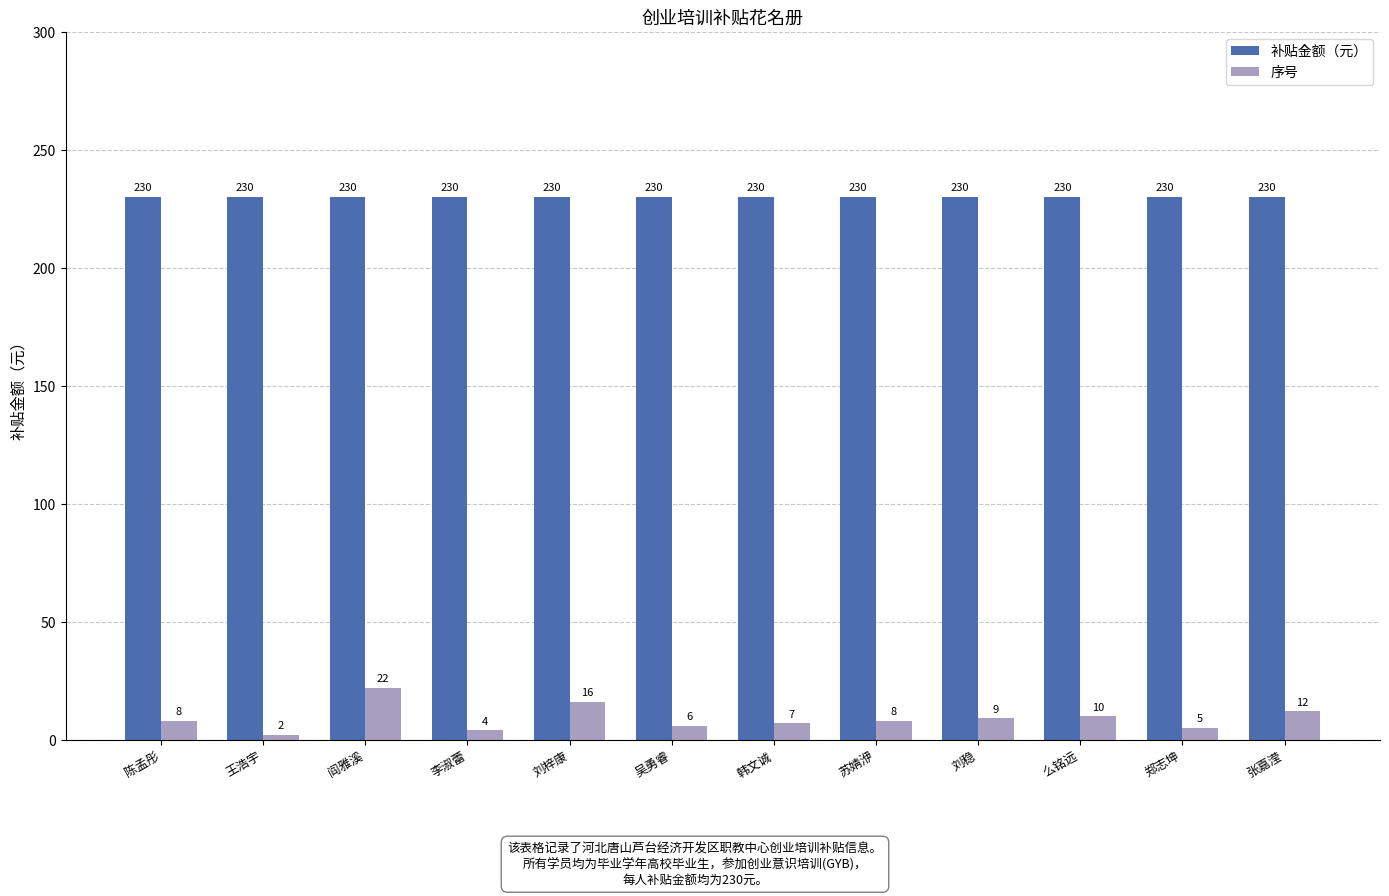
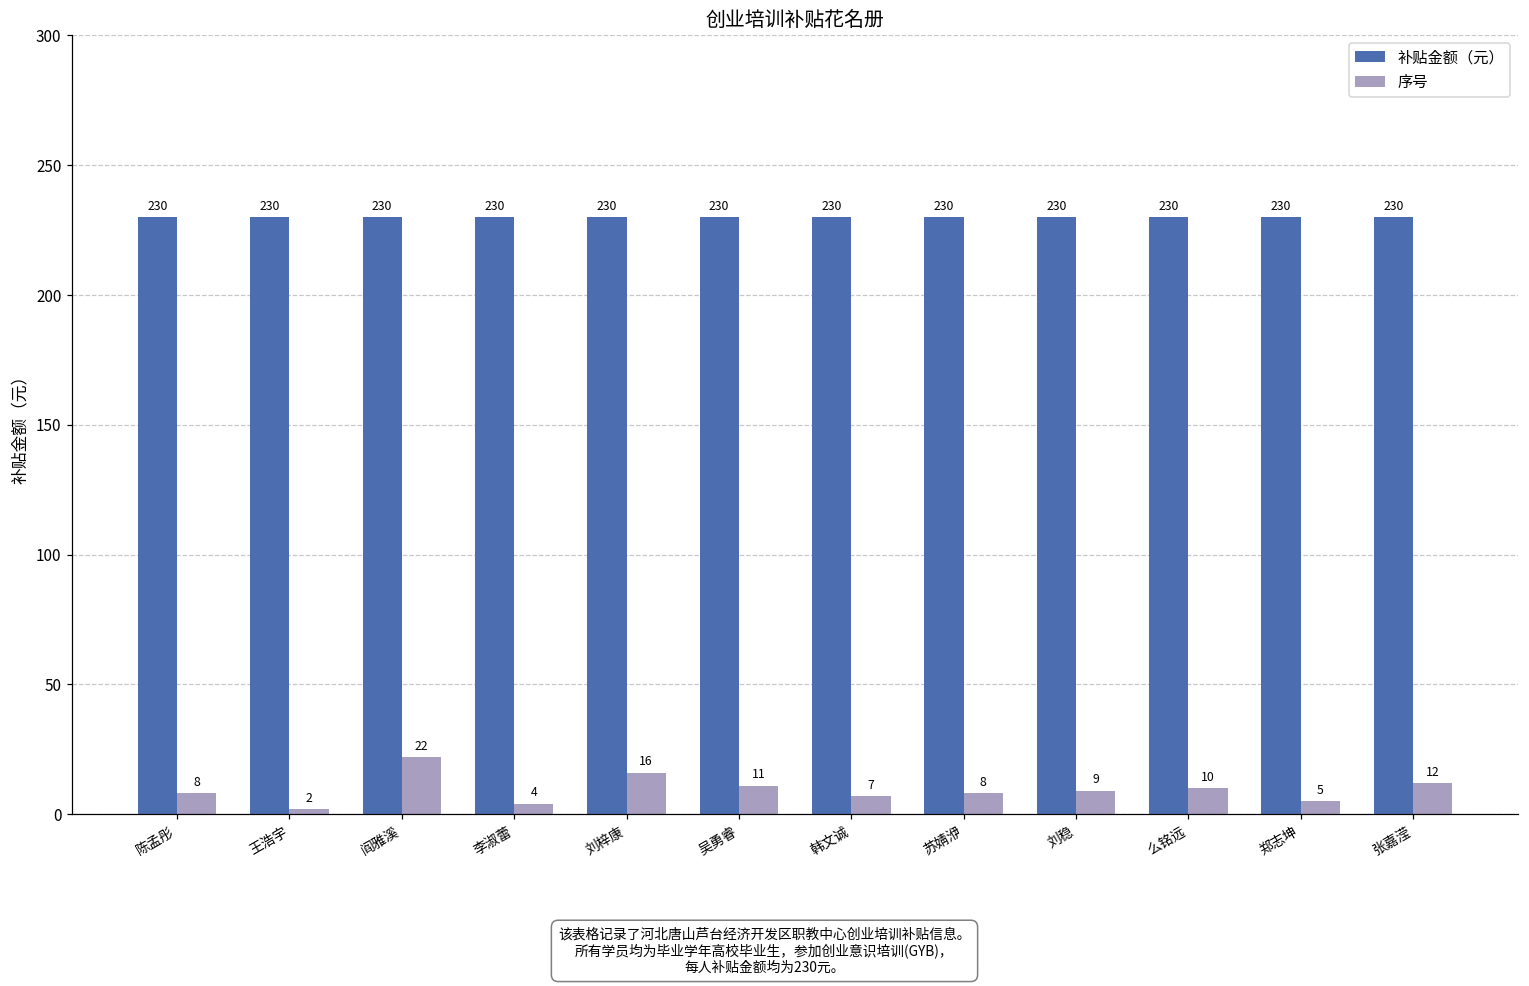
  {
    "补贴金额（元）": {
      "陈孟彤": 230,
      "王浩宇": 230,
      "阎雅溪": 230,
      "李淑蕾": 230,
      "刘梓康": 230,
      "吴勇睿": 230,
      "韩文诚": 230,
      "苏婧洢": 230,
      "刘稳": 230,
      "么铭远": 230,
      "郑志坤": 230,
      "张嘉滢": 230
    },
    "序号": {
      "陈孟彤": 8,
      "王浩宇": 2,
      "阎雅溪": 22,
      "李淑蕾": 4,
      "刘梓康": 16,
-     "吴勇睿": 6,
+     "吴勇睿": 11,
      "韩文诚": 7,
      "苏婧洢": 8,
      "刘稳": 9,
      "么铭远": 10,
      "郑志坤": 5,
      "张嘉滢": 12
    }
  }
